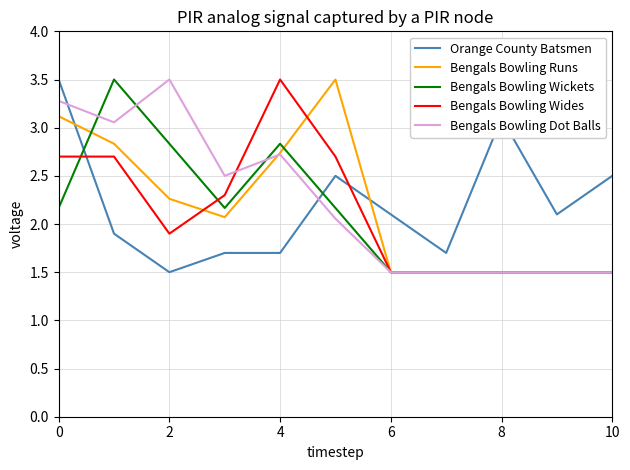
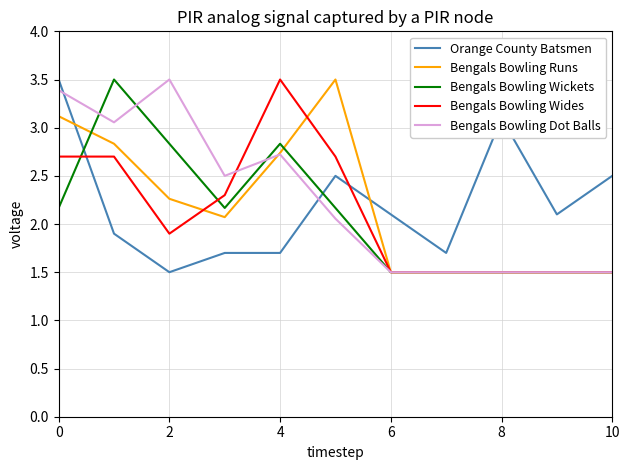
  {
    "Orange County Batsmen": {
      "0": 3.5,
      "2": 1.5,
      "4": 1.7,
      "6": 2.1,
      "10": 2.5
    },
    "Bengals Bowling Runs": {
      "0": 3.1,
      "2": 2.3
    },
    "Bengals Bowling Wickets": {
      "0": 2.2,
      "2": 2.8,
      "4": 2.8
    },
    "Bengals Bowling Wides": {
      "0": 2.7,
      "2": 1.9,
      "4": 3.5
    },
    "Bengals Bowling Dot Balls": {
-     "0": 3.3,
+     "0": 3.4,
      "2": 3.5
    }
  }
